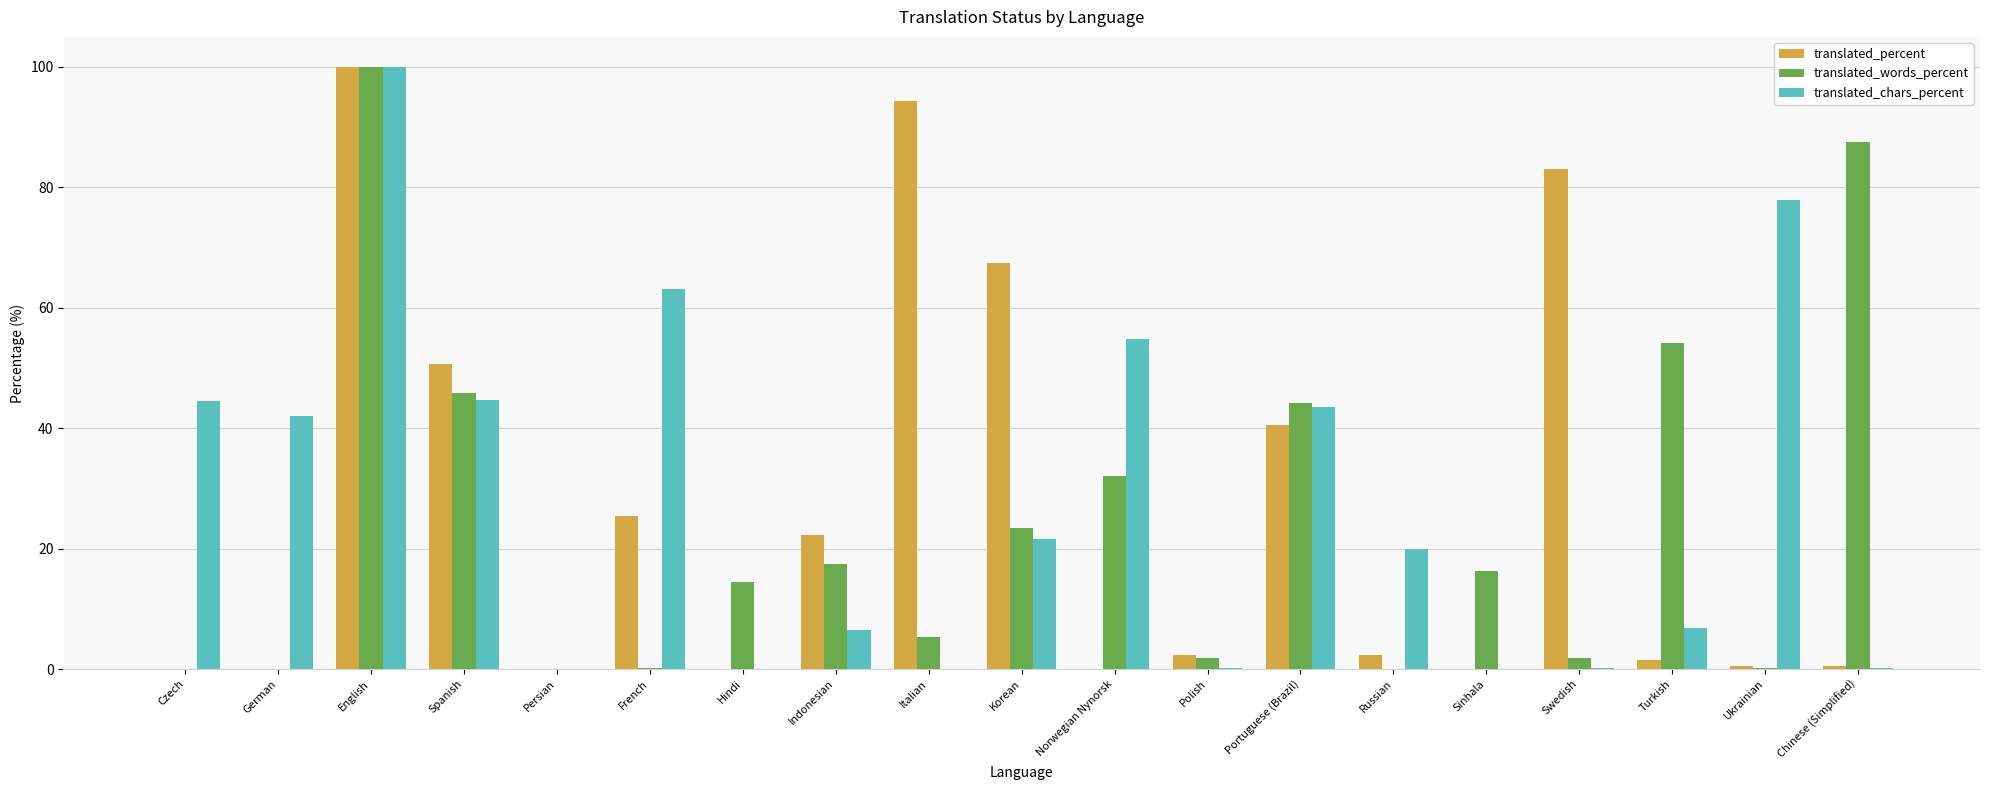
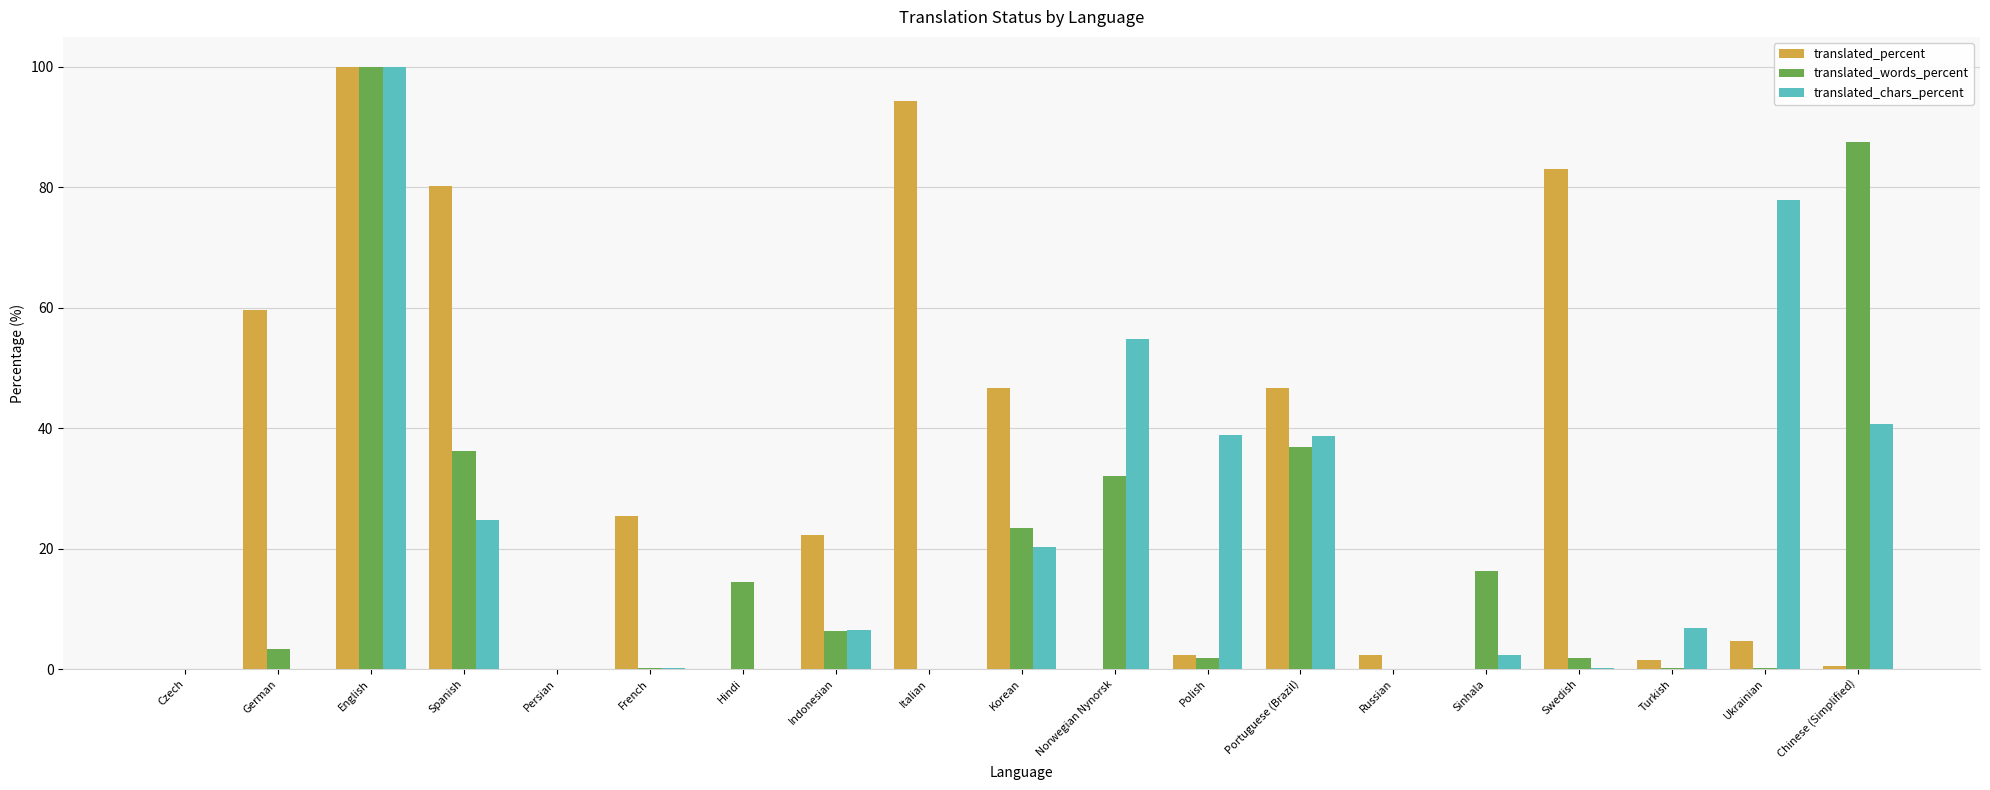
  {
    "translated_percent": {
      "Czech": 0,
-     "German": 0,
+     "German": 60,
      "English": 100,
-     "Spanish": 51,
+     "Spanish": 80,
      "Persian": 0,
      "French": 25,
      "Hindi": 0,
      "Indonesian": 22,
      "Italian": 94,
-     "Korean": 68,
+     "Korean": 47,
      "Norwegian Nynorsk": 0,
      "Polish": 2,
-     "Portuguese (Brazil)": 41,
+     "Portuguese (Brazil)": 47,
      "Russian": 2,
      "Sinhala": 0,
      "Swedish": 83,
      "Turkish": 2,
-     "Ukrainian": 1,
+     "Ukrainian": 5,
      "Chinese (Simplified)": 1
    },
    "translated_words_percent": {
      "Czech": 0,
-     "German": 0,
+     "German": 3,
      "English": 100,
-     "Spanish": 46,
+     "Spanish": 36,
      "Persian": 0,
      "Hindi": 14,
-     "Indonesian": 17,
-     "Italian": 5,
+     "Indonesian": 6,
+     "Italian": 0,
      "Korean": 24,
      "Norwegian Nynorsk": 32,
      "Polish": 2,
-     "Portuguese (Brazil)": 44,
+     "Portuguese (Brazil)": 37,
      "Russian": 0,
      "Sinhala": 16,
      "Swedish": 2,
-     "Turkish": 54,
+     "Turkish": 0,
      "Chinese (Simplified)": 88
    },
    "translated_chars_percent": {
-     "Czech": 45,
-     "German": 42,
+     "Czech": 0,
+     "German": 0,
      "English": 100,
-     "Spanish": 45,
+     "Spanish": 25,
      "Persian": 0,
-     "French": 63,
+     "French": 0,
      "Hindi": 0,
      "Indonesian": 7,
      "Italian": 0,
-     "Korean": 22,
+     "Korean": 20,
      "Norwegian Nynorsk": 55,
-     "Polish": 0,
-     "Portuguese (Brazil)": 44,
-     "Russian": 20,
-     "Sinhala": 0,
+     "Polish": 39,
+     "Portuguese (Brazil)": 39,
+     "Russian": 0,
+     "Sinhala": 2,
      "Turkish": 7,
      "Ukrainian": 78,
-     "Chinese (Simplified)": 0
+     "Chinese (Simplified)": 41
    }
  }
